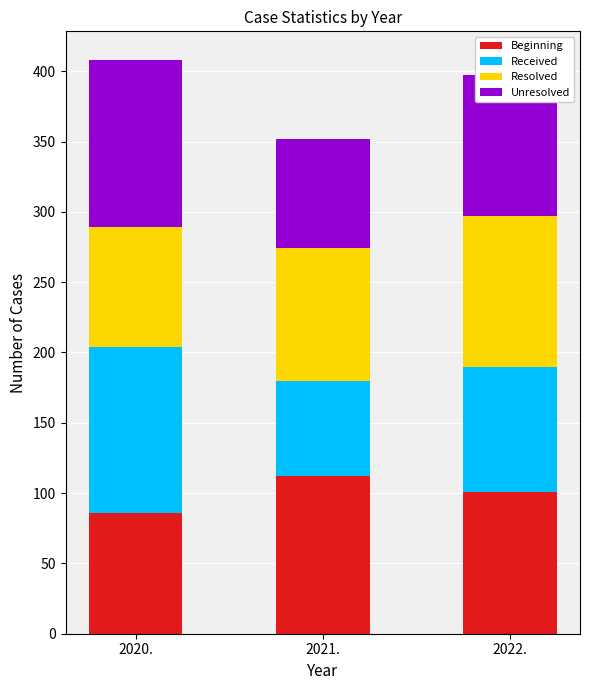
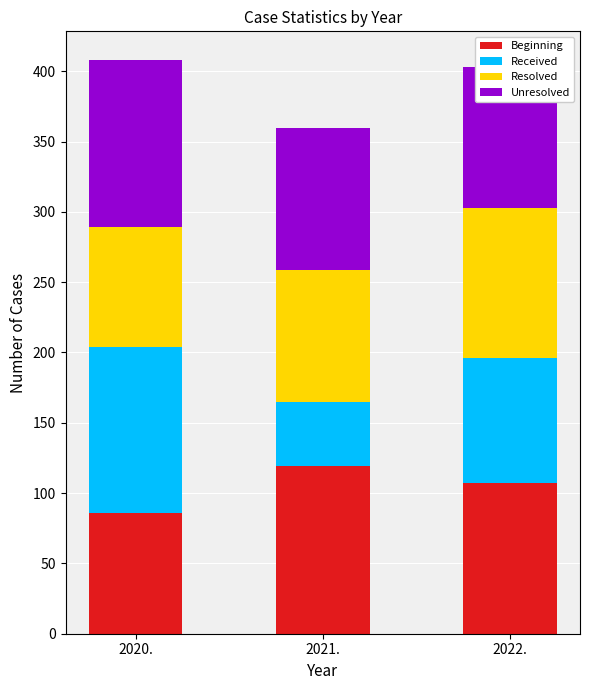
  {
    "Beginning": {
      "2020.": 86,
-     "2021.": 112,
-     "2022.": 101
+     "2021.": 119,
+     "2022.": 107
    },
    "Received": {
      "2020.": 118,
-     "2021.": 68,
+     "2021.": 46,
      "2022.": 89
    },
    "Resolved": {
      "2020.": 85,
      "2021.": 94,
      "2022.": 107
    },
    "Unresolved": {
      "2020.": 119,
-     "2021.": 78
+     "2021.": 101
    }
  }
